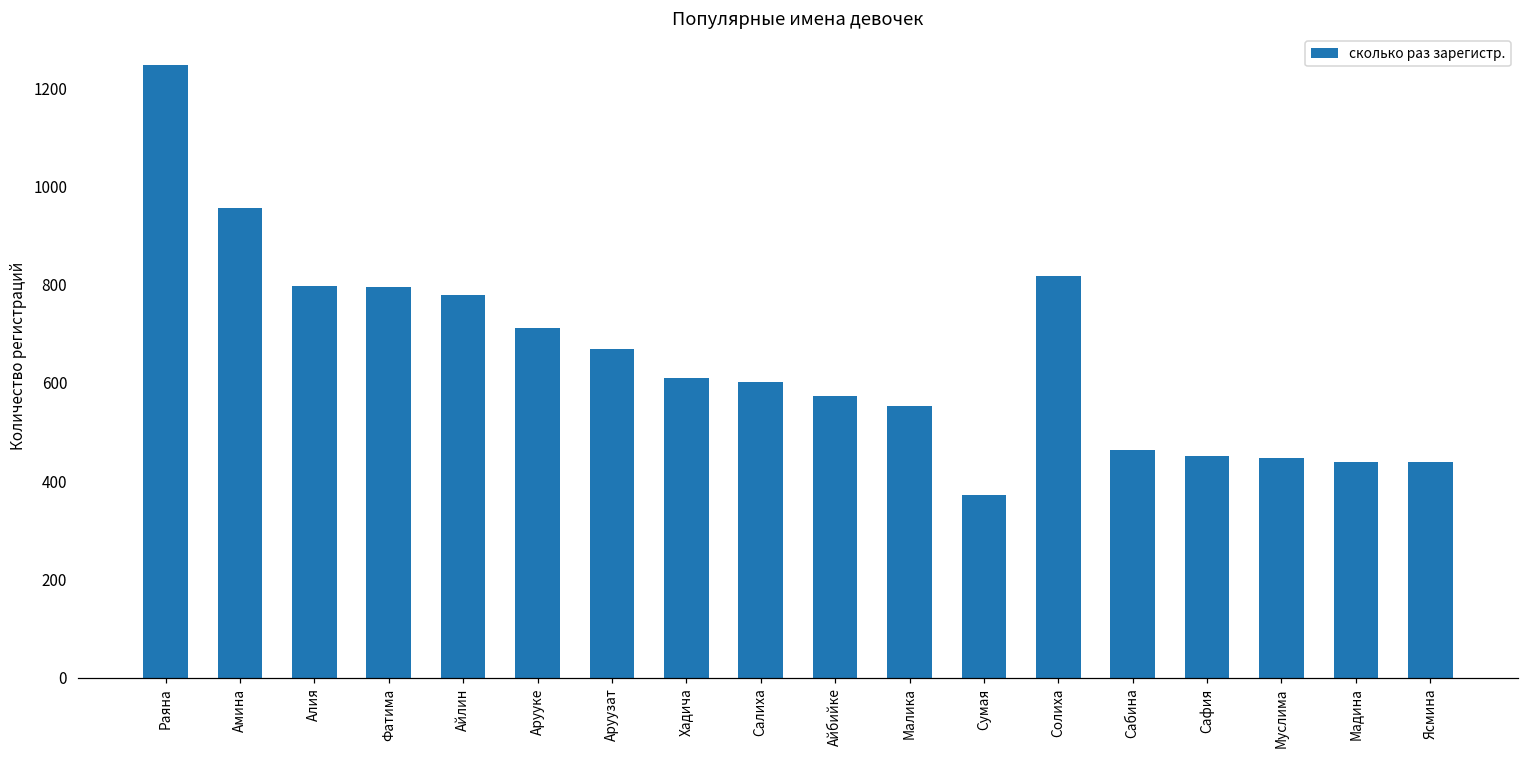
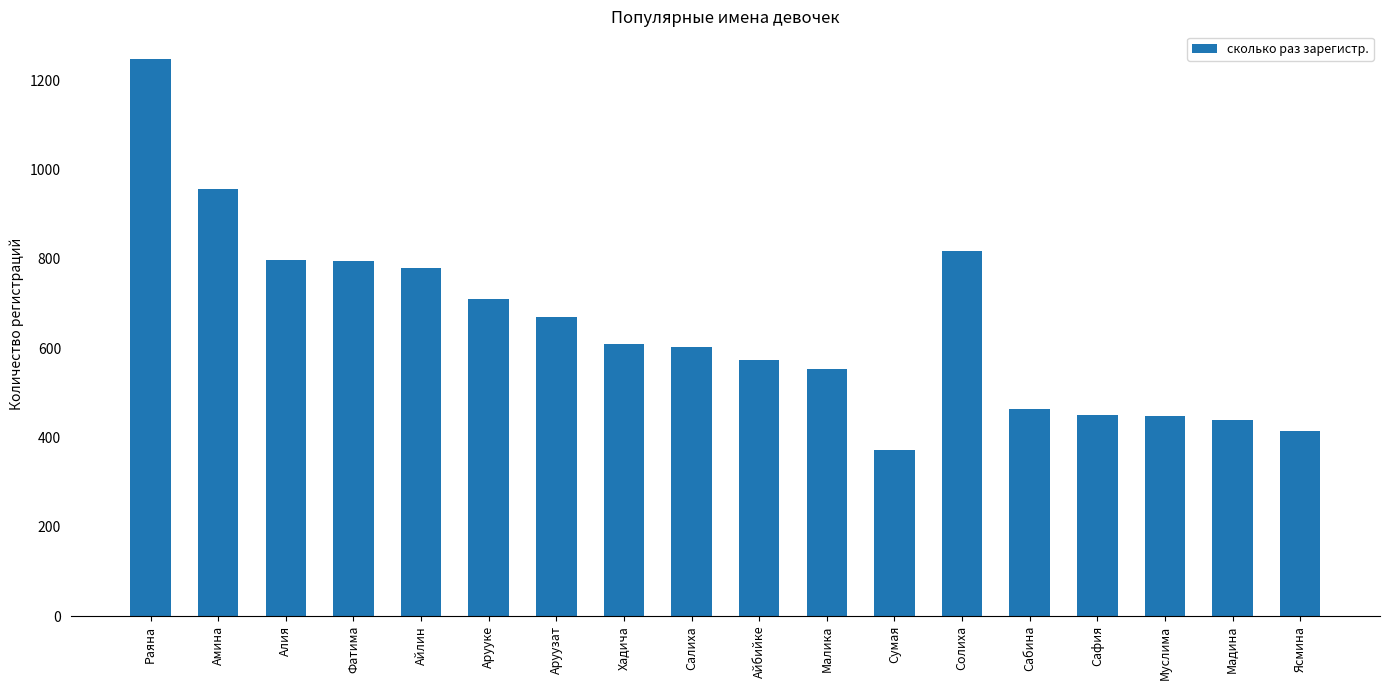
  {
    "Раяна": 1250,
    "Амина": 960,
    "Алия": 800,
    "Фатима": 800,
    "Айлин": 780,
    "Арууке": 710,
    "Аруузат": 670,
    "Хадича": 610,
    "Салиха": 600,
    "Айбийке": 570,
    "Малика": 550,
    "Сумая": 370,
    "Солиха": 820,
    "Сабина": 460,
    "Сафия": 450,
    "Муслима": 450,
    "Мадина": 440,
-   "Ясмина": 440
+   "Ясмина": 420
  }
